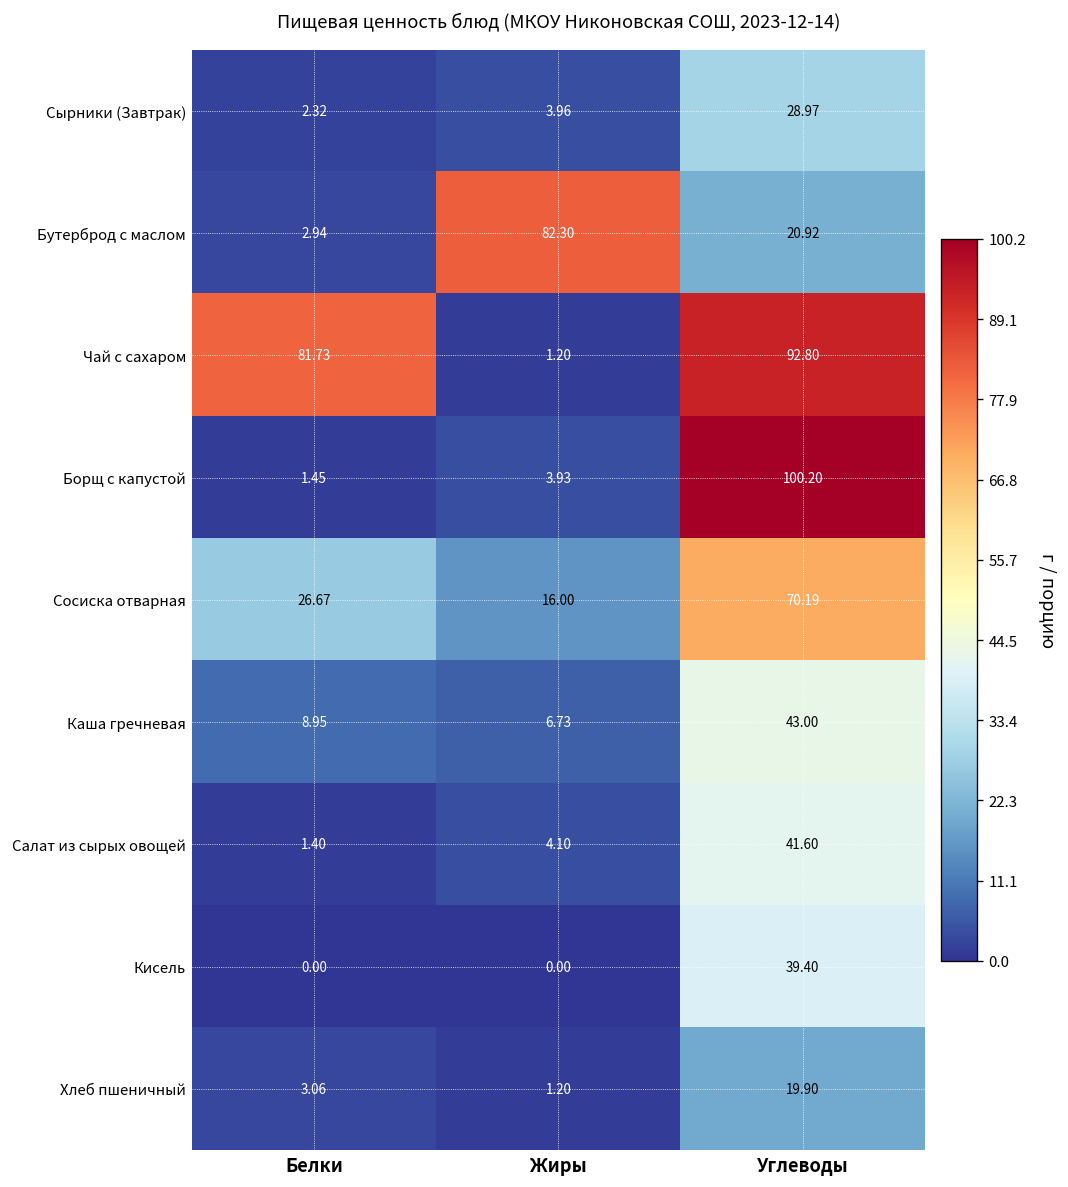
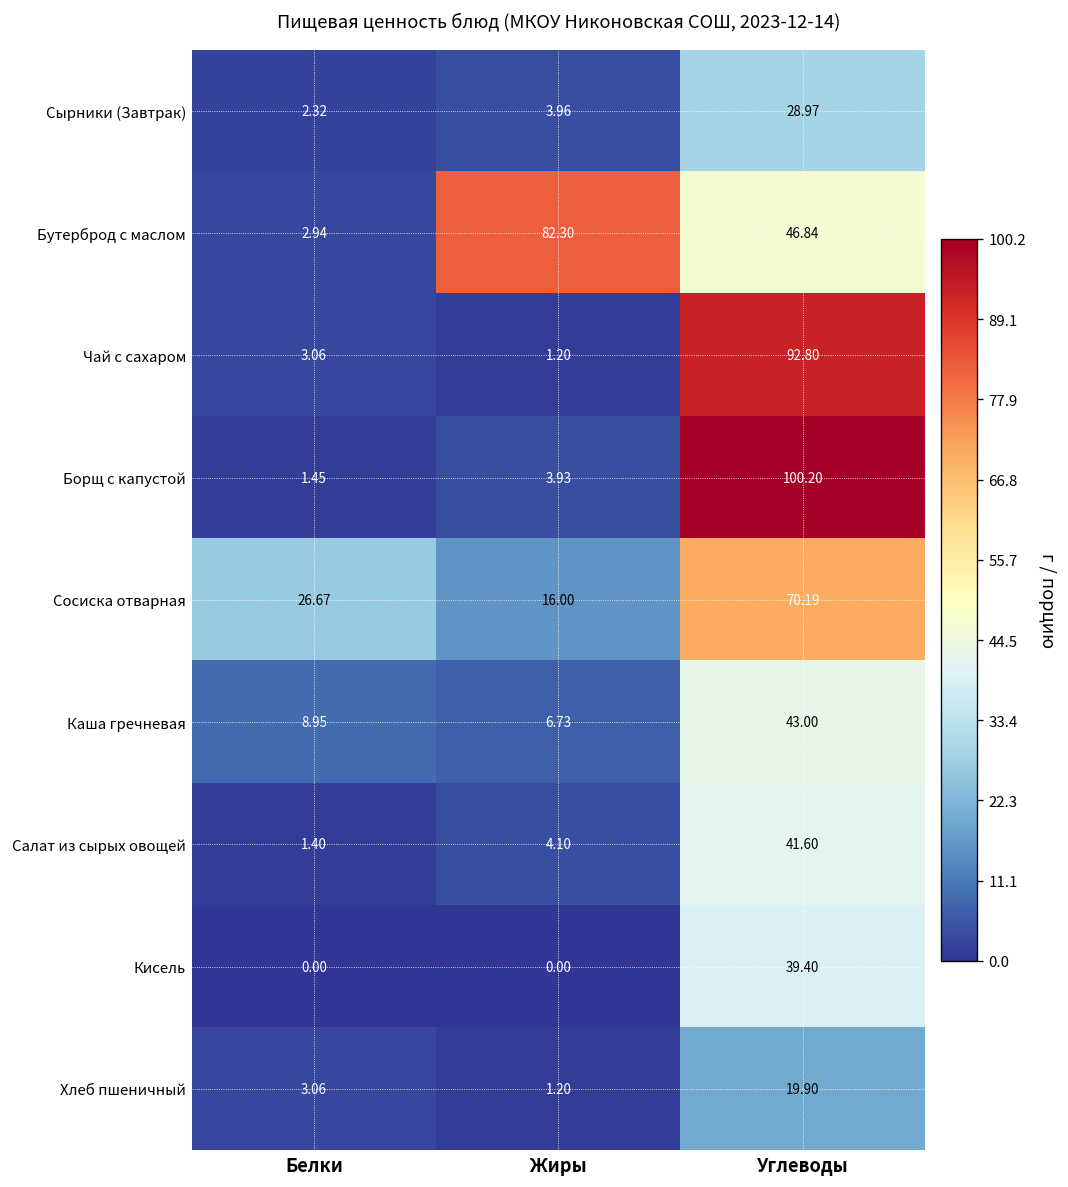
  {
    "Сырники (Завтрак)": {
      "Белки": 2.32,
      "Жиры": 3.96,
      "Углеводы": 28.97
    },
    "Бутерброд с маслом": {
      "Белки": 2.94,
      "Жиры": 82.30,
-     "Углеводы": 20.92
+     "Углеводы": 46.84
    },
    "Чай с сахаром": {
-     "Белки": 81.73,
+     "Белки": 3.06,
      "Жиры": 1.20,
      "Углеводы": 92.80
    },
    "Борщ с капустой": {
      "Белки": 1.45,
      "Жиры": 3.93,
      "Углеводы": 100.20
    },
    "Сосиска отварная": {
      "Белки": 26.67,
      "Жиры": 16.00,
      "Углеводы": 70.19
    },
    "Каша гречневая": {
      "Белки": 8.95,
      "Жиры": 6.73,
      "Углеводы": 43.00
    },
    "Салат из сырых овощей": {
      "Белки": 1.40,
      "Жиры": 4.10,
      "Углеводы": 41.60
    },
    "Кисель": {
      "Белки": 0.00,
      "Жиры": 0.00,
      "Углеводы": 39.40
    },
    "Хлеб пшеничный": {
      "Белки": 3.06,
      "Жиры": 1.20,
      "Углеводы": 19.90
    }
  }
